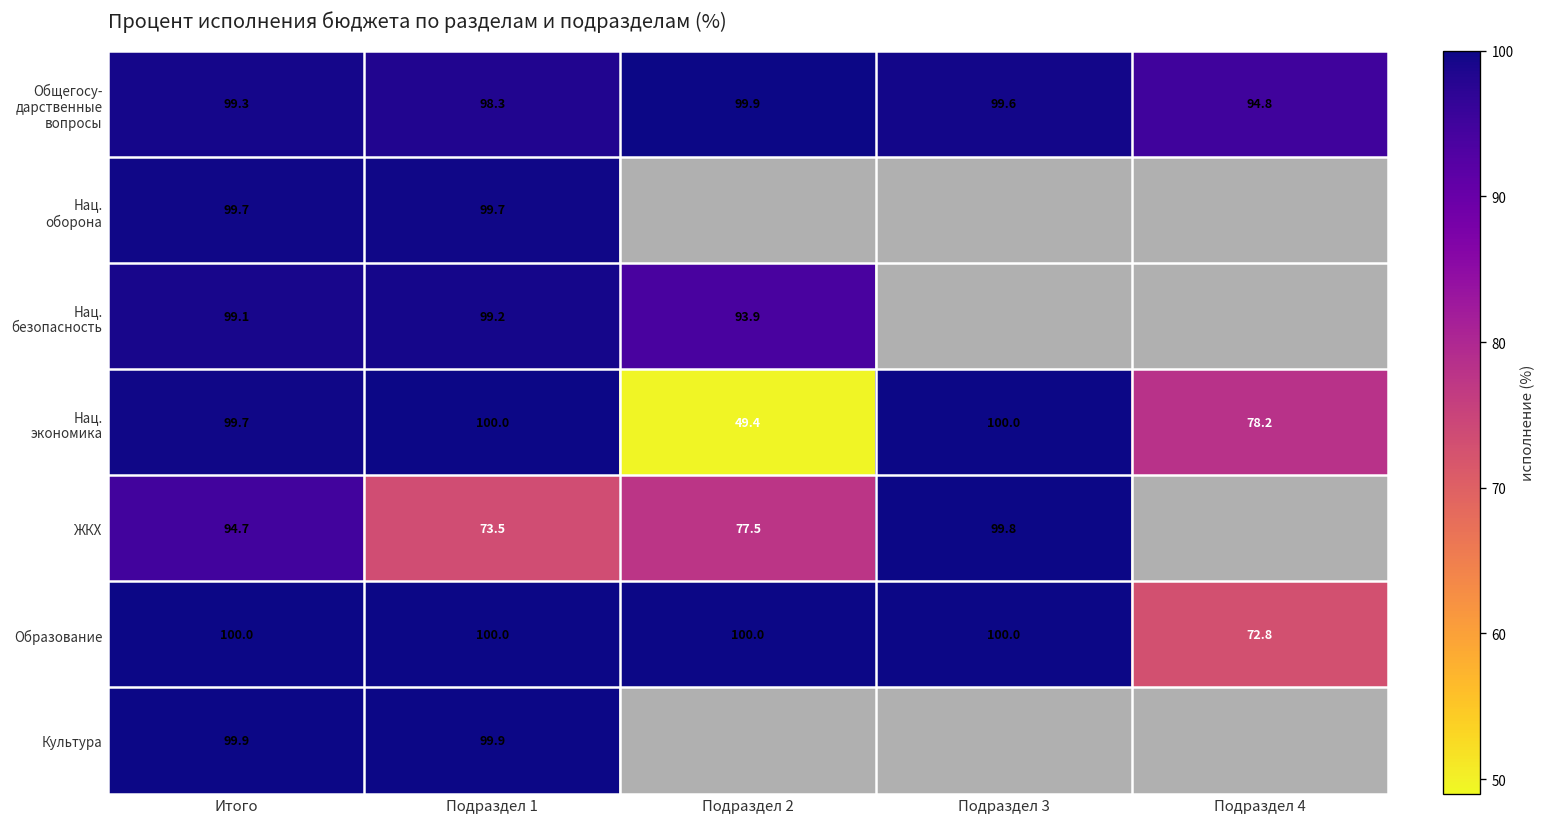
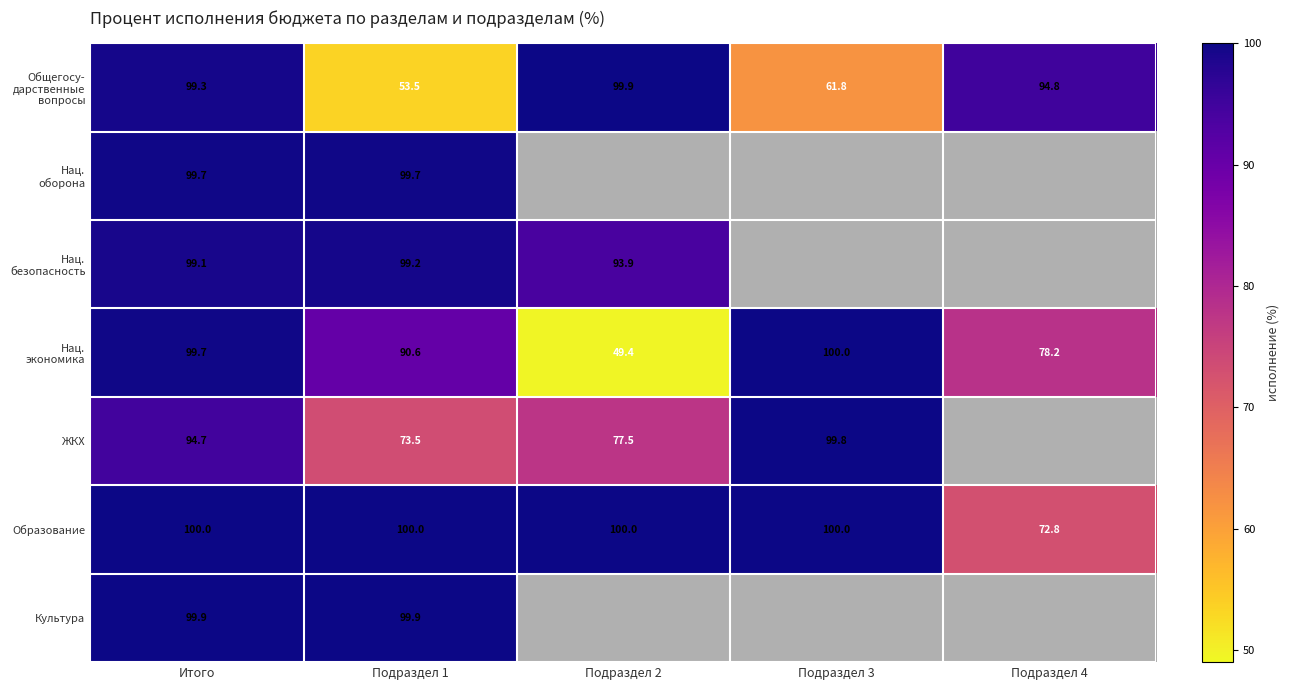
  {
    "Общегосу- дарственные вопросы": {
      "Итого": 99.3,
-     "Подраздел 1": 98.3,
+     "Подраздел 1": 53.5,
      "Подраздел 2": 99.9,
-     "Подраздел 3": 99.6,
+     "Подраздел 3": 61.8,
      "Подраздел 4": 94.8
    },
    "Нац. оборона": {
      "Итого": 99.7,
      "Подраздел 1": 99.7
    },
    "Нац. безопасность": {
      "Итого": 99.1,
      "Подраздел 1": 99.2,
      "Подраздел 2": 93.9
    },
    "Нац. экономика": {
      "Итого": 99.7,
-     "Подраздел 1": 100.0,
+     "Подраздел 1": 90.6,
      "Подраздел 2": 49.4,
      "Подраздел 3": 100.0,
      "Подраздел 4": 78.2
    },
    "ЖКХ": {
      "Итого": 94.7,
      "Подраздел 1": 73.5,
      "Подраздел 2": 77.5,
      "Подраздел 3": 99.8
    },
    "Образование": {
      "Итого": 100.0,
      "Подраздел 1": 100.0,
      "Подраздел 2": 100.0,
      "Подраздел 3": 100.0,
      "Подраздел 4": 72.8
    },
    "Культура": {
      "Итого": 99.9,
      "Подраздел 1": 99.9
    }
  }
